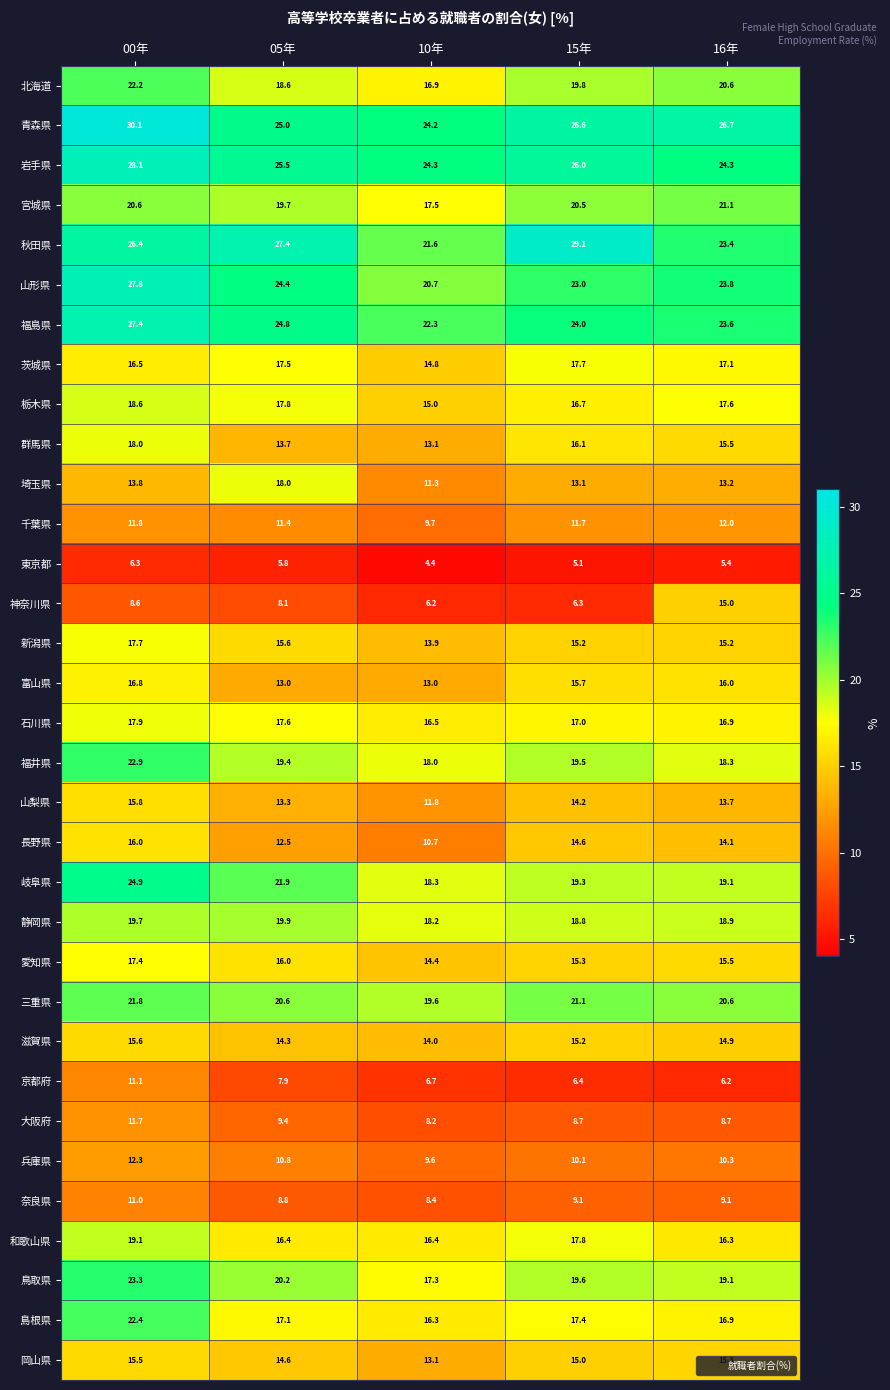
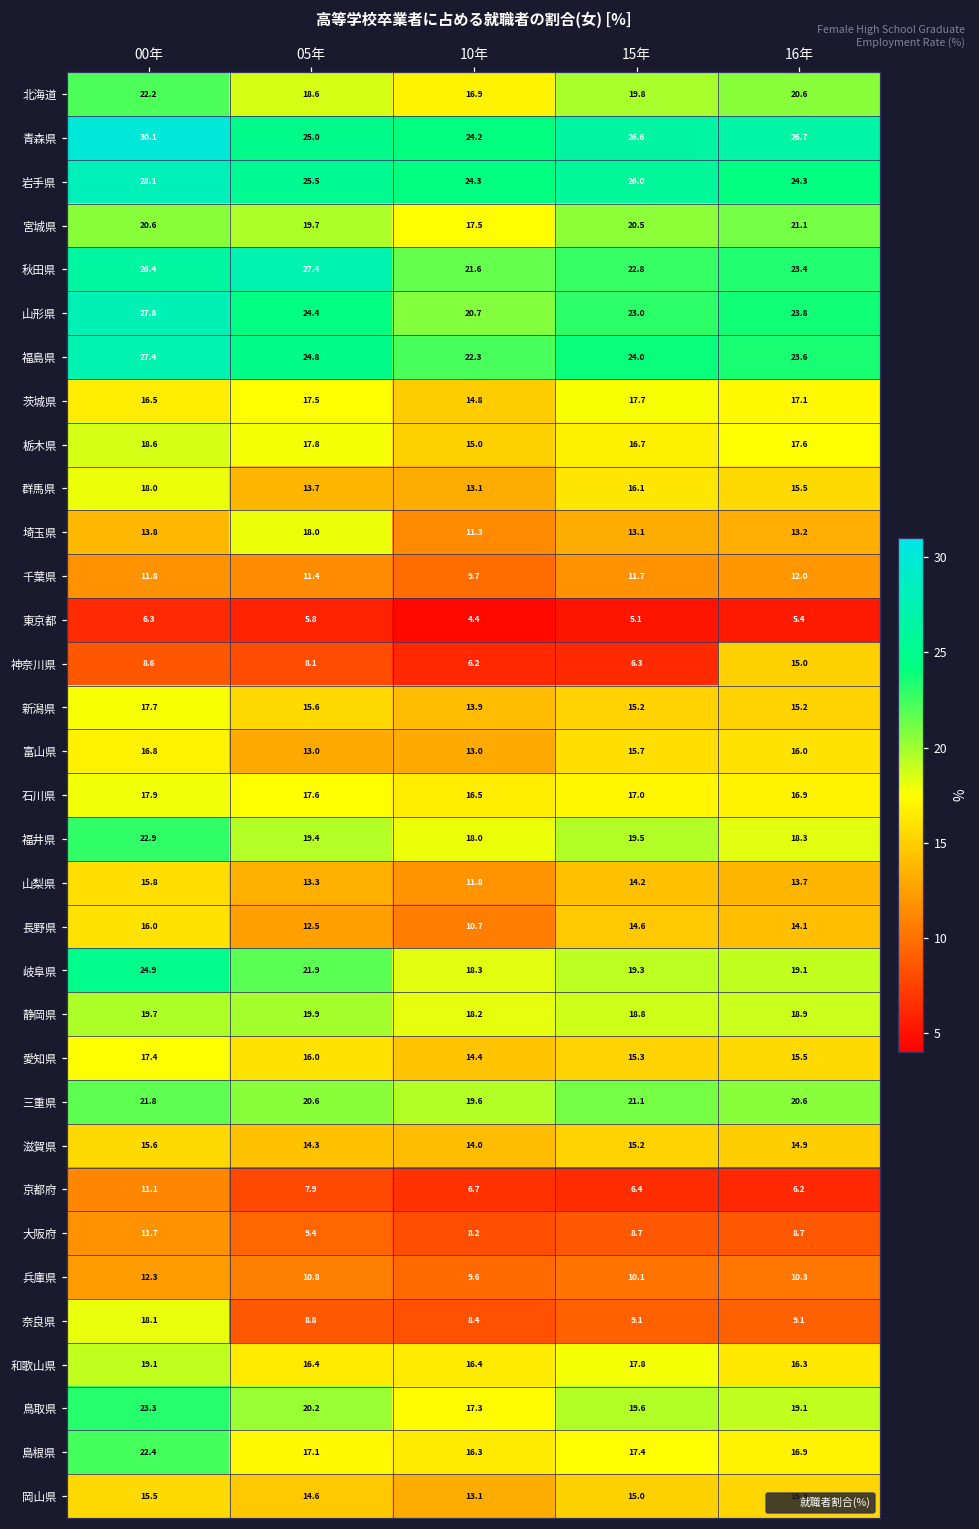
  {
    "北海道": {
      "00年": 22.2,
      "05年": 18.6,
      "10年": 16.9,
      "15年": 19.8,
      "16年": 20.6
    },
    "青森県": {
      "00年": 30.1,
      "05年": 25.0,
      "10年": 24.2,
      "15年": 26.6,
      "16年": 26.7
    },
    "岩手県": {
      "00年": 28.1,
      "05年": 25.5,
      "10年": 24.3,
      "15年": 26.0,
      "16年": 24.3
    },
    "宮城県": {
      "00年": 20.6,
      "05年": 19.7,
      "10年": 17.5,
      "15年": 20.5,
      "16年": 21.1
    },
    "秋田県": {
      "00年": 26.4,
      "05年": 27.4,
      "10年": 21.6,
-     "15年": 29.1,
+     "15年": 22.8,
      "16年": 23.4
    },
    "山形県": {
      "00年": 27.8,
      "05年": 24.4,
      "10年": 20.7,
      "15年": 23.0,
      "16年": 23.8
    },
    "福島県": {
      "00年": 27.4,
      "05年": 24.8,
      "10年": 22.3,
      "15年": 24.0,
      "16年": 23.6
    },
    "茨城県": {
      "00年": 16.5,
      "05年": 17.5,
      "10年": 14.8,
      "15年": 17.7,
      "16年": 17.1
    },
    "栃木県": {
      "00年": 18.6,
      "05年": 17.8,
      "10年": 15.0,
      "15年": 16.7,
      "16年": 17.6
    },
    "群馬県": {
      "00年": 18.0,
      "05年": 13.7,
      "10年": 13.1,
      "15年": 16.1,
      "16年": 15.5
    },
    "埼玉県": {
      "00年": 13.8,
      "05年": 18.0,
      "10年": 11.3,
      "15年": 13.1,
      "16年": 13.2
    },
    "千葉県": {
      "00年": 11.8,
      "05年": 11.4,
      "10年": 9.7,
      "15年": 11.7,
      "16年": 12.0
    },
    "東京都": {
      "00年": 6.3,
      "05年": 5.8,
      "10年": 4.4,
      "15年": 5.1,
      "16年": 5.4
    },
    "神奈川県": {
      "00年": 8.6,
      "05年": 8.1,
      "10年": 6.2,
      "15年": 6.3,
      "16年": 15.0
    },
    "新潟県": {
      "00年": 17.7,
      "05年": 15.6,
      "10年": 13.9,
      "15年": 15.2,
      "16年": 15.2
    },
    "富山県": {
      "00年": 16.8,
      "05年": 13.0,
      "10年": 13.0,
      "15年": 15.7,
      "16年": 16.0
    },
    "石川県": {
      "00年": 17.9,
      "05年": 17.6,
      "10年": 16.5,
      "15年": 17.0,
      "16年": 16.9
    },
    "福井県": {
      "00年": 22.9,
      "05年": 19.4,
      "10年": 18.0,
      "15年": 19.5,
      "16年": 18.3
    },
    "山梨県": {
      "00年": 15.8,
      "05年": 13.3,
      "10年": 11.8,
      "15年": 14.2,
      "16年": 13.7
    },
    "長野県": {
      "00年": 16.0,
      "05年": 12.5,
      "10年": 10.7,
      "15年": 14.6,
      "16年": 14.1
    },
    "岐阜県": {
      "00年": 24.9,
      "05年": 21.9,
      "10年": 18.3,
      "15年": 19.3,
      "16年": 19.1
    },
    "静岡県": {
      "00年": 19.7,
      "05年": 19.9,
      "10年": 18.2,
      "15年": 18.8,
      "16年": 18.9
    },
    "愛知県": {
      "00年": 17.4,
      "05年": 16.0,
      "10年": 14.4,
      "15年": 15.3,
      "16年": 15.5
    },
    "三重県": {
      "00年": 21.8,
      "05年": 20.6,
      "10年": 19.6,
      "15年": 21.1,
      "16年": 20.6
    },
    "滋賀県": {
      "00年": 15.6,
      "05年": 14.3,
      "10年": 14.0,
      "15年": 15.2,
      "16年": 14.9
    },
    "京都府": {
      "00年": 11.1,
      "05年": 7.9,
      "10年": 6.7,
      "15年": 6.4,
      "16年": 6.2
    },
    "大阪府": {
      "00年": 11.7,
      "05年": 9.4,
      "10年": 8.2,
      "15年": 8.7,
      "16年": 8.7
    },
    "兵庫県": {
      "00年": 12.3,
      "05年": 10.8,
      "10年": 9.6,
      "15年": 10.1,
      "16年": 10.3
    },
    "奈良県": {
-     "00年": 11.0,
+     "00年": 18.1,
      "05年": 8.8,
      "10年": 8.4,
      "15年": 9.1,
      "16年": 9.1
    },
    "和歌山県": {
      "00年": 19.1,
      "05年": 16.4,
      "10年": 16.4,
      "15年": 17.8,
      "16年": 16.3
    },
    "鳥取県": {
      "00年": 23.3,
      "05年": 20.2,
      "10年": 17.3,
      "15年": 19.6,
      "16年": 19.1
    },
    "島根県": {
      "00年": 22.4,
      "05年": 17.1,
      "10年": 16.3,
      "15年": 17.4,
      "16年": 16.9
    },
    "岡山県": {
      "00年": 15.5,
      "05年": 14.6,
      "10年": 13.1,
      "15年": 15.0
    }
  }
